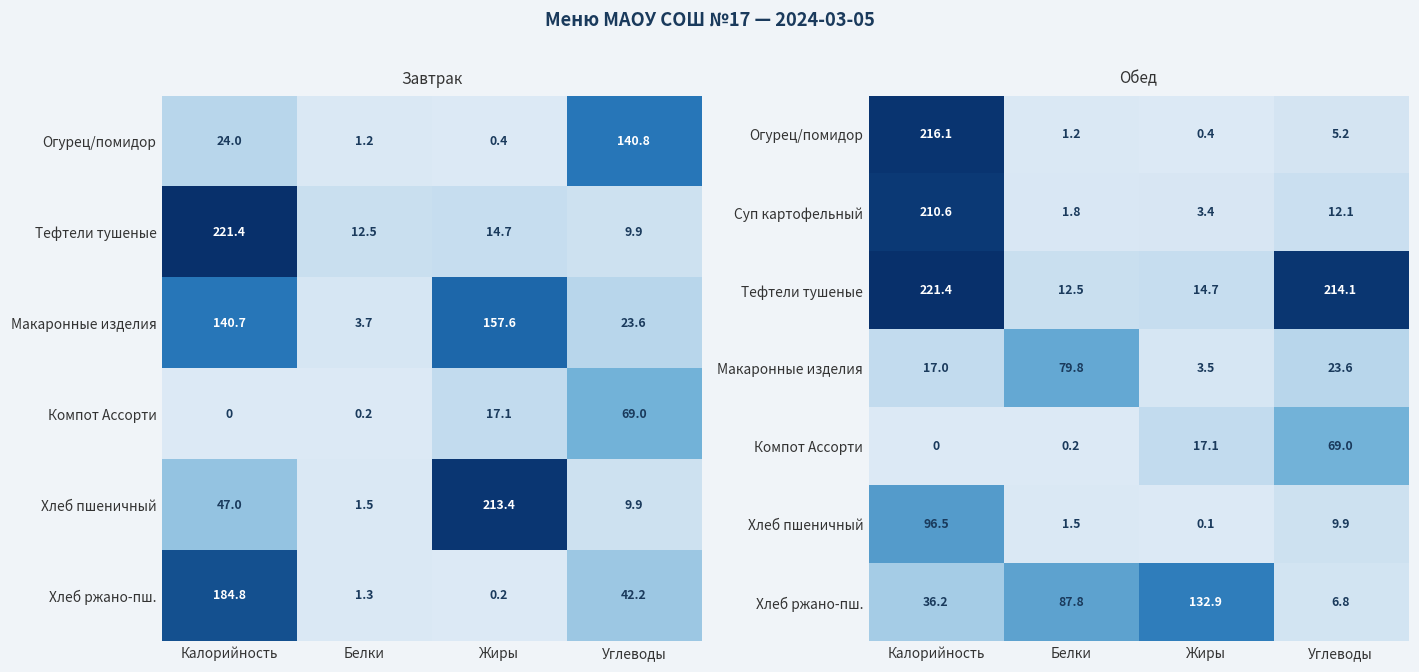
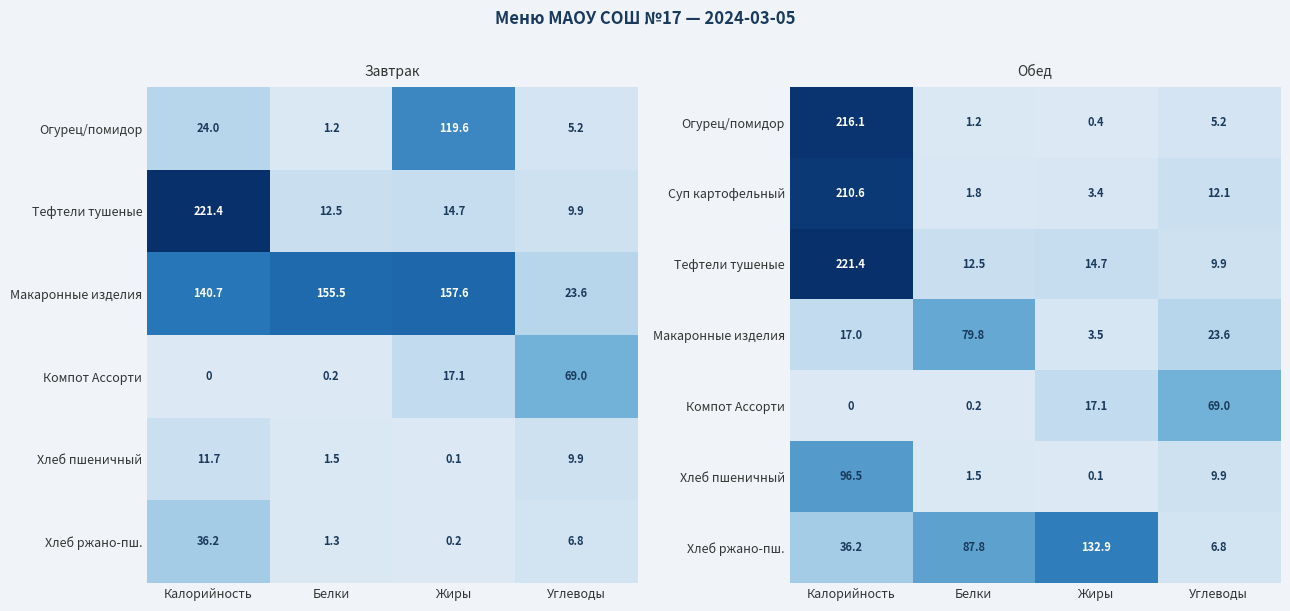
  {
    "Завтрак": {
      "Огурец/помидор": {
        "Калорийность": 24.0,
        "Белки": 1.2,
-       "Жиры": 0.4,
-       "Углеводы": 140.8
+       "Жиры": 119.6,
+       "Углеводы": 5.2
      },
      "Тефтели тушеные": {
        "Калорийность": 221.4,
        "Белки": 12.5,
        "Жиры": 14.7,
        "Углеводы": 9.9
      },
      "Макаронные изделия": {
        "Калорийность": 140.7,
-       "Белки": 3.7,
+       "Белки": 155.5,
        "Жиры": 157.6,
        "Углеводы": 23.6
      },
      "Компот Ассорти": {
        "Калорийность": 0,
        "Белки": 0.2,
        "Жиры": 17.1,
        "Углеводы": 69.0
      },
      "Хлеб пшеничный": {
-       "Калорийность": 47.0,
+       "Калорийность": 11.7,
        "Белки": 1.5,
-       "Жиры": 213.4,
+       "Жиры": 0.1,
        "Углеводы": 9.9
      },
      "Хлеб ржано-пш.": {
-       "Калорийность": 184.8,
+       "Калорийность": 36.2,
        "Белки": 1.3,
        "Жиры": 0.2,
-       "Углеводы": 42.2
+       "Углеводы": 6.8
      }
    },
    "Обед": {
      "Огурец/помидор": {
        "Калорийность": 216.1,
        "Белки": 1.2,
        "Жиры": 0.4,
        "Углеводы": 5.2
      },
      "Суп картофельный": {
        "Калорийность": 210.6,
        "Белки": 1.8,
        "Жиры": 3.4,
        "Углеводы": 12.1
      },
      "Тефтели тушеные": {
        "Калорийность": 221.4,
        "Белки": 12.5,
        "Жиры": 14.7,
-       "Углеводы": 214.1
+       "Углеводы": 9.9
      },
      "Макаронные изделия": {
        "Калорийность": 17.0,
        "Белки": 79.8,
        "Жиры": 3.5,
        "Углеводы": 23.6
      },
      "Компот Ассорти": {
        "Калорийность": 0,
        "Белки": 0.2,
        "Жиры": 17.1,
        "Углеводы": 69.0
      },
      "Хлеб пшеничный": {
        "Калорийность": 96.5,
        "Белки": 1.5,
        "Жиры": 0.1,
        "Углеводы": 9.9
      },
      "Хлеб ржано-пш.": {
        "Калорийность": 36.2,
        "Белки": 87.8,
        "Жиры": 132.9,
        "Углеводы": 6.8
      }
    }
  }
